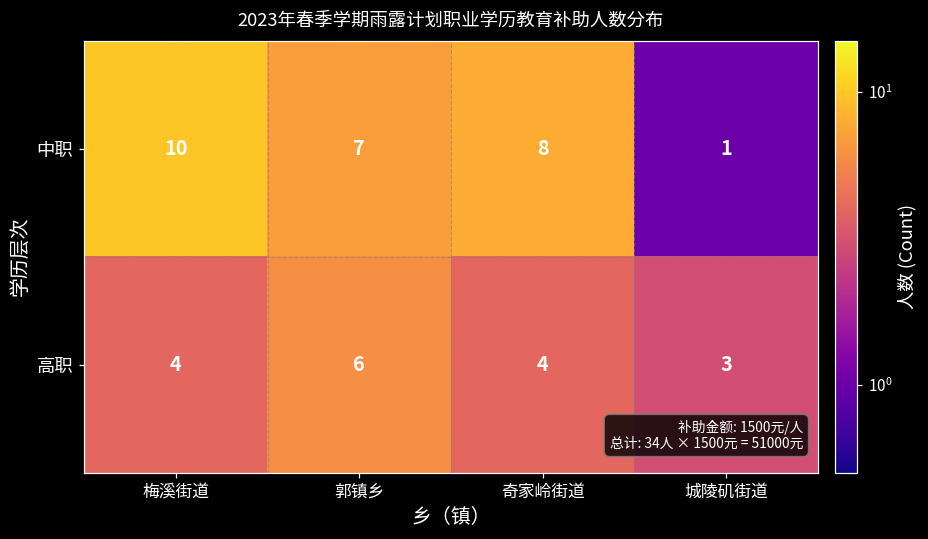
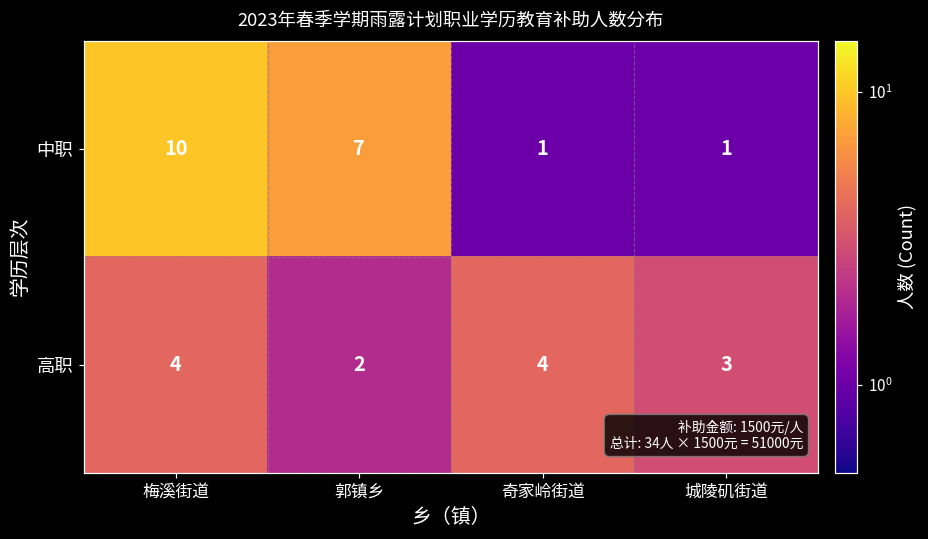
  {
    "中职": {
      "梅溪街道": 10,
      "郭镇乡": 7,
-     "奇家岭街道": 8,
+     "奇家岭街道": 1,
      "城陵矶街道": 1
    },
    "高职": {
      "梅溪街道": 4,
-     "郭镇乡": 6,
+     "郭镇乡": 2,
      "奇家岭街道": 4,
      "城陵矶街道": 3
    }
  }
